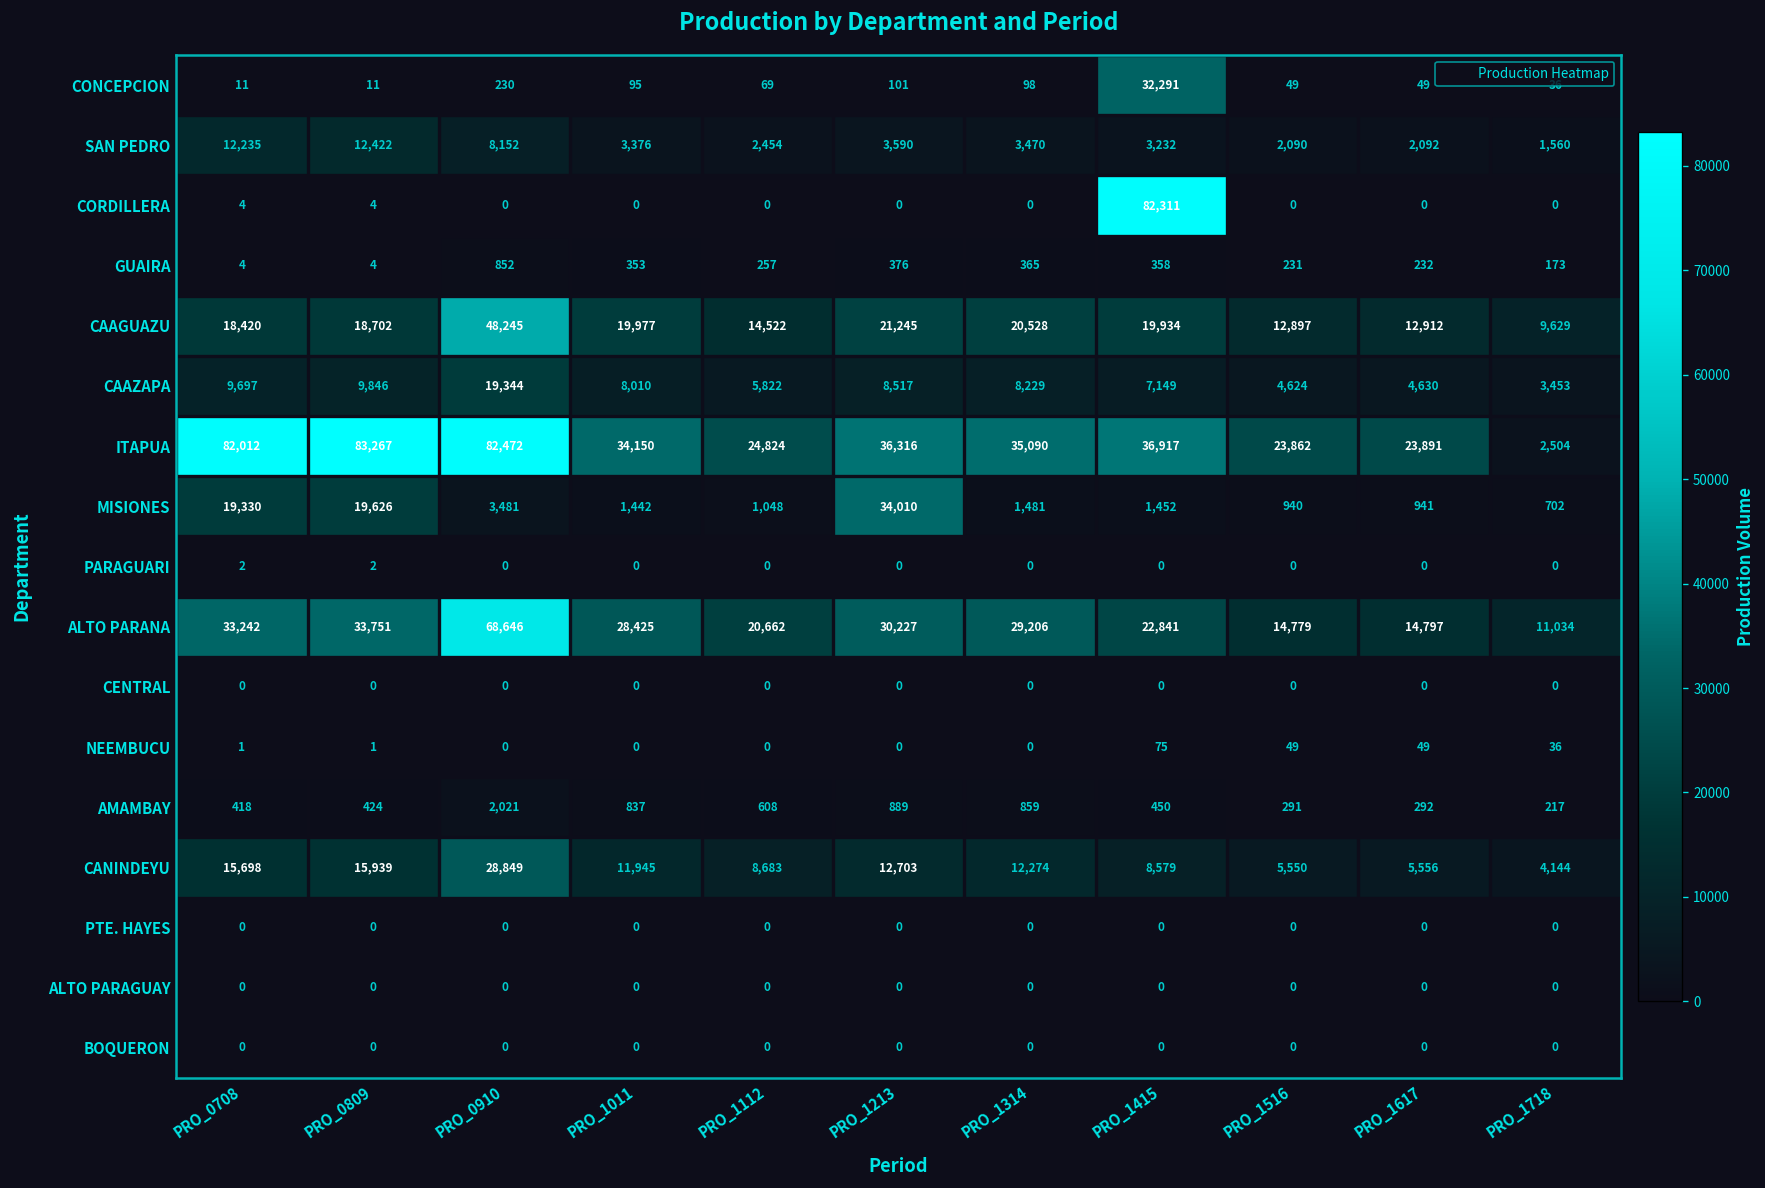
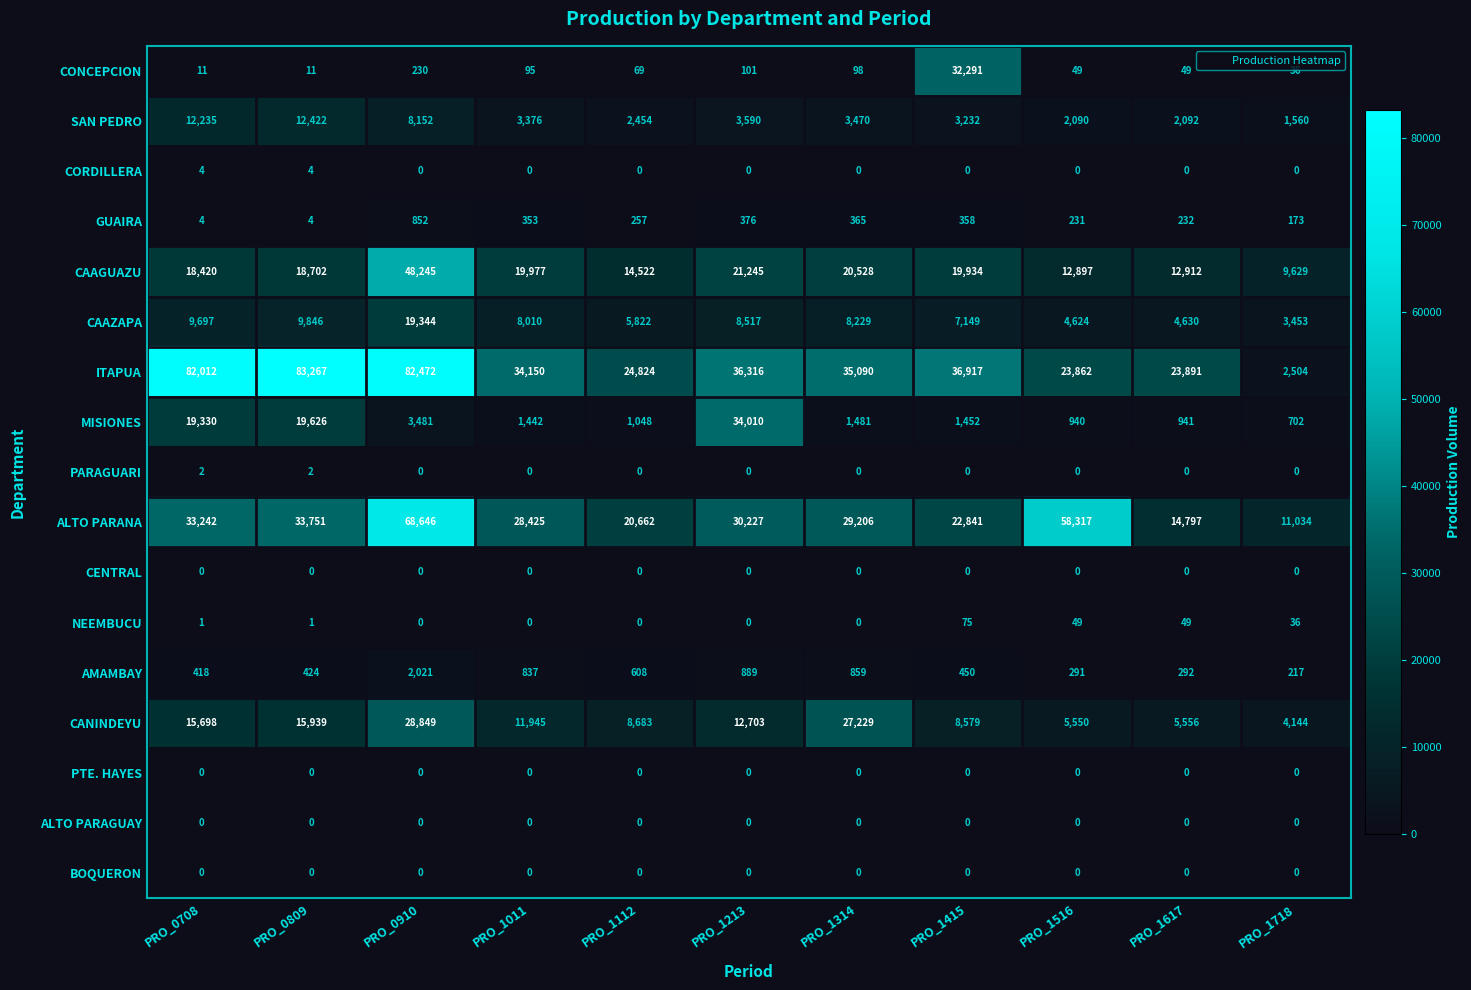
  {
    "CONCEPCION": {
      "PRO_0708": "11",
      "PRO_0809": "11",
      "PRO_0910": "230",
      "PRO_1011": "95",
      "PRO_1112": "69",
      "PRO_1213": "101",
      "PRO_1314": "98",
      "PRO_1415": "32,291",
      "PRO_1516": "49",
      "PRO_1617": "49"
    },
    "SAN PEDRO": {
      "PRO_0708": "12,235",
      "PRO_0809": "12,422",
      "PRO_0910": "8,152",
      "PRO_1011": "3,376",
      "PRO_1112": "2,454",
      "PRO_1213": "3,590",
      "PRO_1314": "3,470",
      "PRO_1415": "3,232",
      "PRO_1516": "2,090",
      "PRO_1617": "2,092",
      "PRO_1718": "1,560"
    },
    "CORDILLERA": {
      "PRO_0708": "4",
      "PRO_0809": "4",
      "PRO_0910": "0",
      "PRO_1011": "0",
      "PRO_1112": "0",
      "PRO_1213": "0",
      "PRO_1314": "0",
-     "PRO_1415": "82,311",
+     "PRO_1415": "0",
      "PRO_1516": "0",
      "PRO_1617": "0",
      "PRO_1718": "0"
    },
    "GUAIRA": {
      "PRO_0708": "4",
      "PRO_0809": "4",
      "PRO_0910": "852",
      "PRO_1011": "353",
      "PRO_1112": "257",
      "PRO_1213": "376",
      "PRO_1314": "365",
      "PRO_1415": "358",
      "PRO_1516": "231",
      "PRO_1617": "232",
      "PRO_1718": "173"
    },
    "CAAGUAZU": {
      "PRO_0708": "18,420",
      "PRO_0809": "18,702",
      "PRO_0910": "48,245",
      "PRO_1011": "19,977",
      "PRO_1112": "14,522",
      "PRO_1213": "21,245",
      "PRO_1314": "20,528",
      "PRO_1415": "19,934",
      "PRO_1516": "12,897",
      "PRO_1617": "12,912",
      "PRO_1718": "9,629"
    },
    "CAAZAPA": {
      "PRO_0708": "9,697",
      "PRO_0809": "9,846",
      "PRO_0910": "19,344",
      "PRO_1011": "8,010",
      "PRO_1112": "5,822",
      "PRO_1213": "8,517",
      "PRO_1314": "8,229",
      "PRO_1415": "7,149",
      "PRO_1516": "4,624",
      "PRO_1617": "4,630",
      "PRO_1718": "3,453"
    },
    "ITAPUA": {
      "PRO_0708": "82,012",
      "PRO_0809": "83,267",
      "PRO_0910": "82,472",
      "PRO_1011": "34,150",
      "PRO_1112": "24,824",
      "PRO_1213": "36,316",
      "PRO_1314": "35,090",
      "PRO_1415": "36,917",
      "PRO_1516": "23,862",
      "PRO_1617": "23,891",
      "PRO_1718": "2,504"
    },
    "MISIONES": {
      "PRO_0708": "19,330",
      "PRO_0809": "19,626",
      "PRO_0910": "3,481",
      "PRO_1011": "1,442",
      "PRO_1112": "1,048",
      "PRO_1213": "34,010",
      "PRO_1314": "1,481",
      "PRO_1415": "1,452",
      "PRO_1516": "940",
      "PRO_1617": "941",
      "PRO_1718": "702"
    },
    "PARAGUARI": {
      "PRO_0708": "2",
      "PRO_0809": "2",
      "PRO_0910": "0",
      "PRO_1011": "0",
      "PRO_1112": "0",
      "PRO_1213": "0",
      "PRO_1314": "0",
      "PRO_1415": "0",
      "PRO_1516": "0",
      "PRO_1617": "0",
      "PRO_1718": "0"
    },
    "ALTO PARANA": {
      "PRO_0708": "33,242",
      "PRO_0809": "33,751",
      "PRO_0910": "68,646",
      "PRO_1011": "28,425",
      "PRO_1112": "20,662",
      "PRO_1213": "30,227",
      "PRO_1314": "29,206",
      "PRO_1415": "22,841",
-     "PRO_1516": "14,779",
+     "PRO_1516": "58,317",
      "PRO_1617": "14,797",
      "PRO_1718": "11,034"
    },
    "CENTRAL": {
      "PRO_0708": "0",
      "PRO_0809": "0",
      "PRO_0910": "0",
      "PRO_1011": "0",
      "PRO_1112": "0",
      "PRO_1213": "0",
      "PRO_1314": "0",
      "PRO_1415": "0",
      "PRO_1516": "0",
      "PRO_1617": "0",
      "PRO_1718": "0"
    },
    "NEEMBUCU": {
      "PRO_0708": "1",
      "PRO_0809": "1",
      "PRO_0910": "0",
      "PRO_1011": "0",
      "PRO_1112": "0",
      "PRO_1213": "0",
      "PRO_1314": "0",
      "PRO_1415": "75",
      "PRO_1516": "49",
      "PRO_1617": "49",
      "PRO_1718": "36"
    },
    "AMAMBAY": {
      "PRO_0708": "418",
      "PRO_0809": "424",
      "PRO_0910": "2,021",
      "PRO_1011": "837",
      "PRO_1112": "608",
      "PRO_1213": "889",
      "PRO_1314": "859",
      "PRO_1415": "450",
      "PRO_1516": "291",
      "PRO_1617": "292",
      "PRO_1718": "217"
    },
    "CANINDEYU": {
      "PRO_0708": "15,698",
      "PRO_0809": "15,939",
      "PRO_0910": "28,849",
      "PRO_1011": "11,945",
      "PRO_1112": "8,683",
      "PRO_1213": "12,703",
-     "PRO_1314": "12,274",
+     "PRO_1314": "27,229",
      "PRO_1415": "8,579",
      "PRO_1516": "5,550",
      "PRO_1617": "5,556",
      "PRO_1718": "4,144"
    },
    "PTE. HAYES": {
      "PRO_0708": "0",
      "PRO_0809": "0",
      "PRO_0910": "0",
      "PRO_1011": "0",
      "PRO_1112": "0",
      "PRO_1213": "0",
      "PRO_1314": "0",
      "PRO_1415": "0",
      "PRO_1516": "0",
      "PRO_1617": "0",
      "PRO_1718": "0"
    },
    "ALTO PARAGUAY": {
      "PRO_0708": "0",
      "PRO_0809": "0",
      "PRO_0910": "0",
      "PRO_1011": "0",
      "PRO_1112": "0",
      "PRO_1213": "0",
      "PRO_1314": "0",
      "PRO_1415": "0",
      "PRO_1516": "0",
      "PRO_1617": "0",
      "PRO_1718": "0"
    },
    "BOQUERON": {
      "PRO_0708": "0",
      "PRO_0809": "0",
      "PRO_0910": "0",
      "PRO_1011": "0",
      "PRO_1112": "0",
      "PRO_1213": "0",
      "PRO_1314": "0",
      "PRO_1415": "0",
      "PRO_1516": "0",
      "PRO_1617": "0",
      "PRO_1718": "0"
    }
  }
